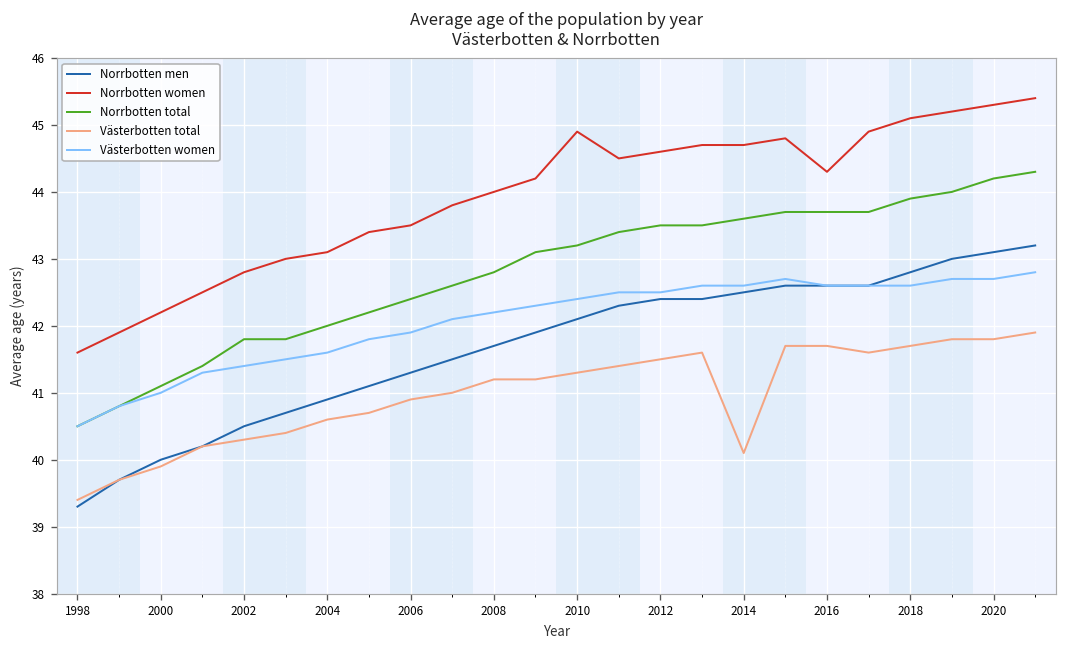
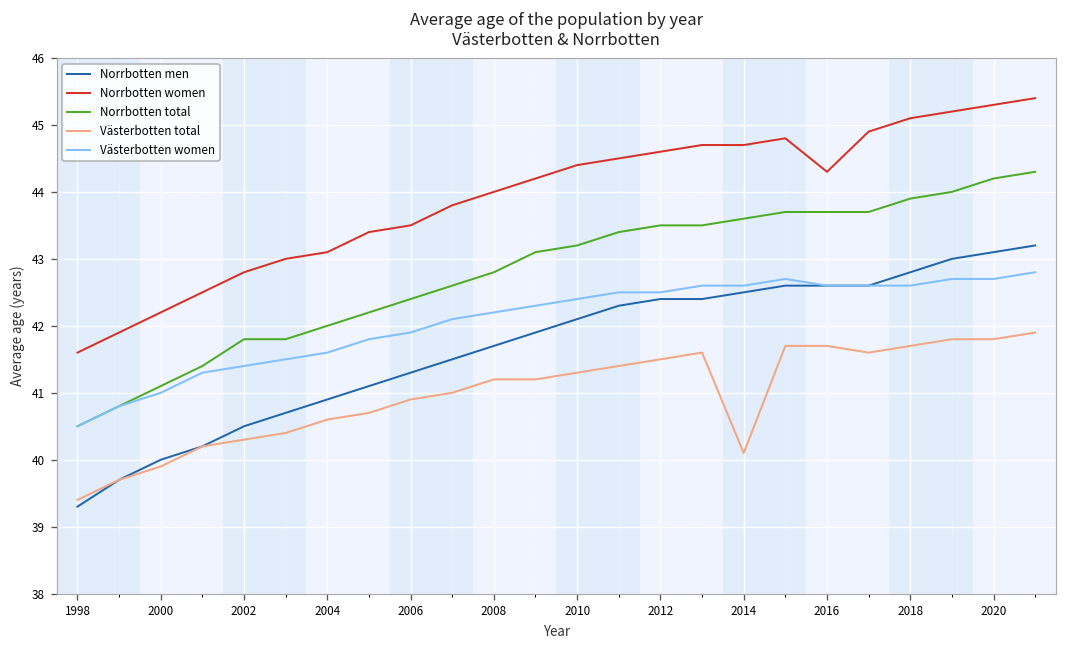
  {
    "Norrbotten men": {
      "1998": 39.3,
      "2000": 40.0,
      "2002": 40.5,
      "2004": 40.9,
      "2006": 41.3,
      "2008": 41.7,
      "2010": 42.1,
      "2012": 42.4,
      "2014": 42.5,
      "2018": 42.8,
      "2020": 43.1
    },
    "Norrbotten women": {
      "1998": 41.6,
      "2000": 42.2,
      "2002": 42.8,
      "2004": 43.1,
      "2006": 43.5,
      "2008": 44.0,
-     "2010": 44.9,
+     "2010": 44.4,
      "2012": 44.6,
      "2014": 44.7,
      "2016": 44.3,
      "2018": 45.1,
      "2020": 45.3
    },
    "Norrbotten total": {
      "2000": 41.1,
      "2002": 41.8,
      "2004": 42.0,
      "2006": 42.4,
      "2008": 42.8,
      "2010": 43.2,
      "2012": 43.5,
      "2014": 43.6,
      "2016": 43.7,
      "2018": 43.9,
      "2020": 44.2
    },
    "Västerbotten total": {
      "1998": 39.4,
      "2000": 39.9,
      "2002": 40.3,
      "2004": 40.6,
      "2006": 40.9,
      "2008": 41.2,
      "2010": 41.3,
      "2012": 41.5,
      "2014": 40.1,
      "2016": 41.7,
      "2018": 41.7,
      "2020": 41.8
    },
    "Västerbotten women": {
      "2000": 41.0,
      "2002": 41.4,
      "2004": 41.6,
      "2006": 41.9,
      "2008": 42.2,
      "2010": 42.4,
      "2012": 42.5,
      "2014": 42.6,
      "2018": 42.6,
      "2020": 42.7
    }
  }
